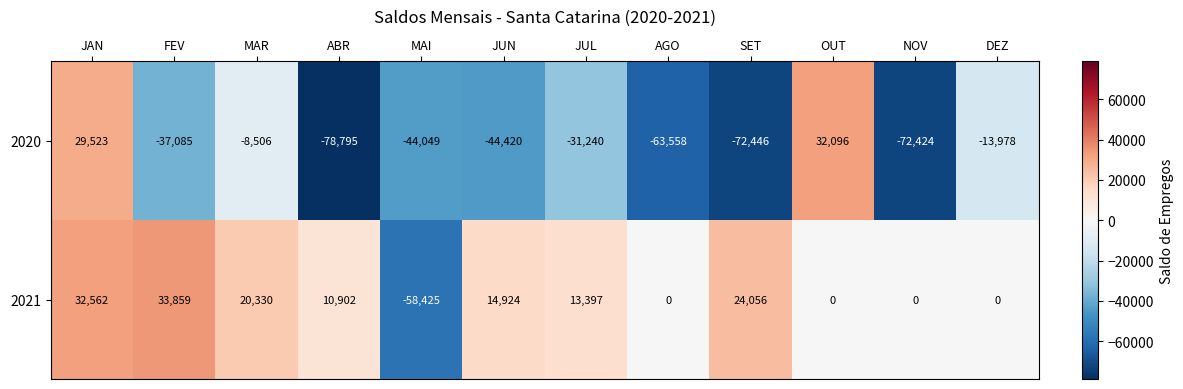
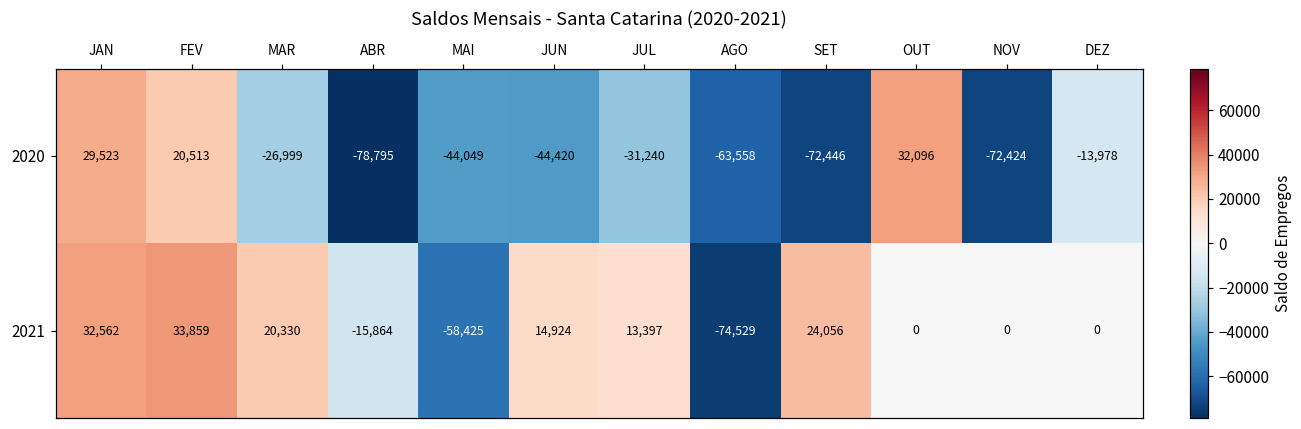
  {
    "2020": {
      "JAN": "29,523",
-     "FEV": "-37,085",
-     "MAR": "-8,506",
+     "FEV": "20,513",
+     "MAR": "-26,999",
      "ABR": "-78,795",
      "MAI": "-44,049",
      "JUN": "-44,420",
      "JUL": "-31,240",
      "AGO": "-63,558",
      "SET": "-72,446",
      "OUT": "32,096",
      "NOV": "-72,424",
      "DEZ": "-13,978"
    },
    "2021": {
      "JAN": "32,562",
      "FEV": "33,859",
      "MAR": "20,330",
-     "ABR": "10,902",
+     "ABR": "-15,864",
      "MAI": "-58,425",
      "JUN": "14,924",
      "JUL": "13,397",
-     "AGO": "0",
+     "AGO": "-74,529",
      "SET": "24,056",
      "OUT": "0",
      "NOV": "0",
      "DEZ": "0"
    }
  }
